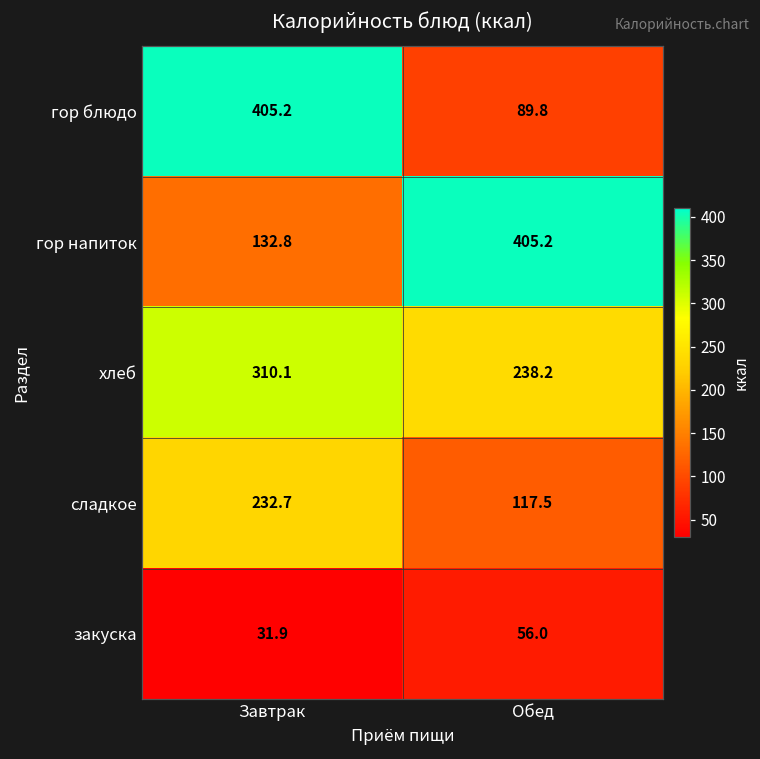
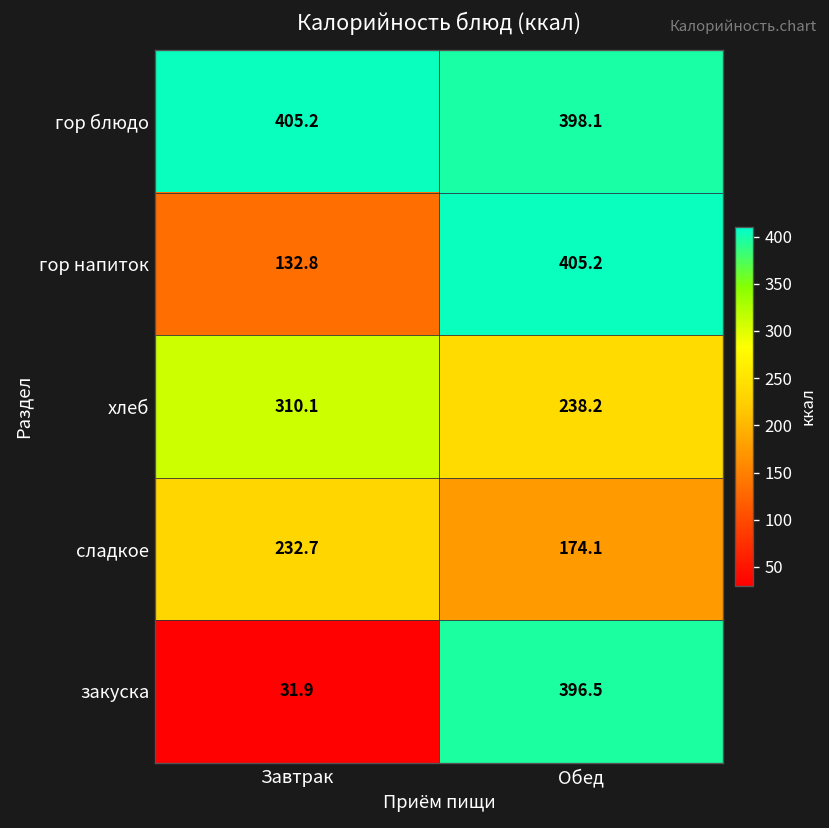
  {
    "гор блюдо": {
      "Завтрак": 405.2,
-     "Обед": 89.8
+     "Обед": 398.1
    },
    "гор напиток": {
      "Завтрак": 132.8,
      "Обед": 405.2
    },
    "хлеб": {
      "Завтрак": 310.1,
      "Обед": 238.2
    },
    "сладкое": {
      "Завтрак": 232.7,
-     "Обед": 117.5
+     "Обед": 174.1
    },
    "закуска": {
      "Завтрак": 31.9,
-     "Обед": 56.0
+     "Обед": 396.5
    }
  }
